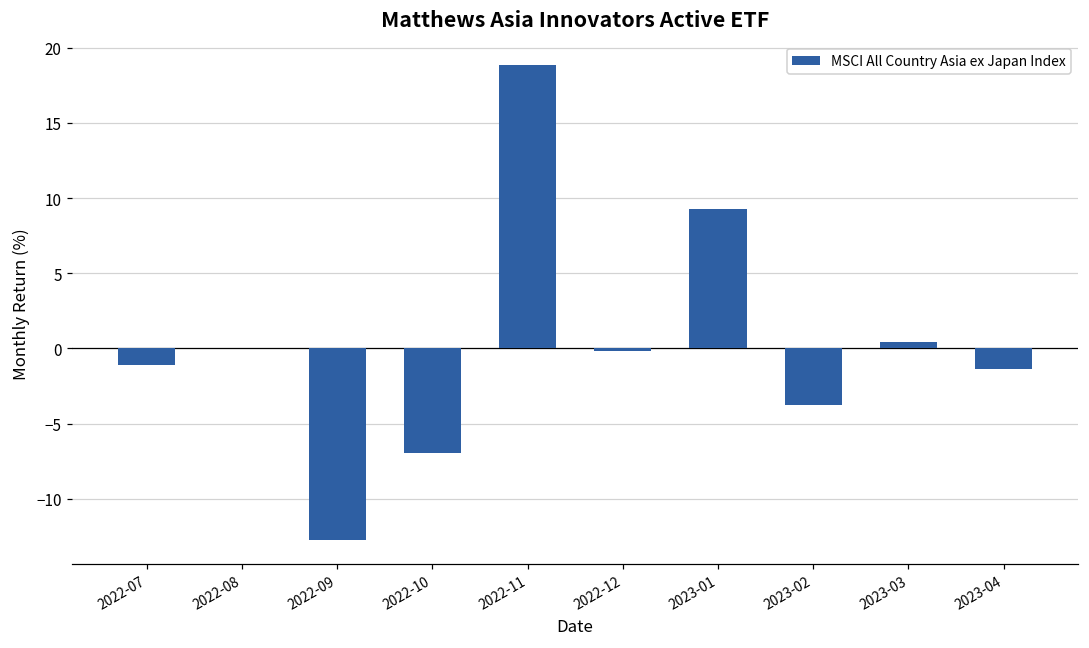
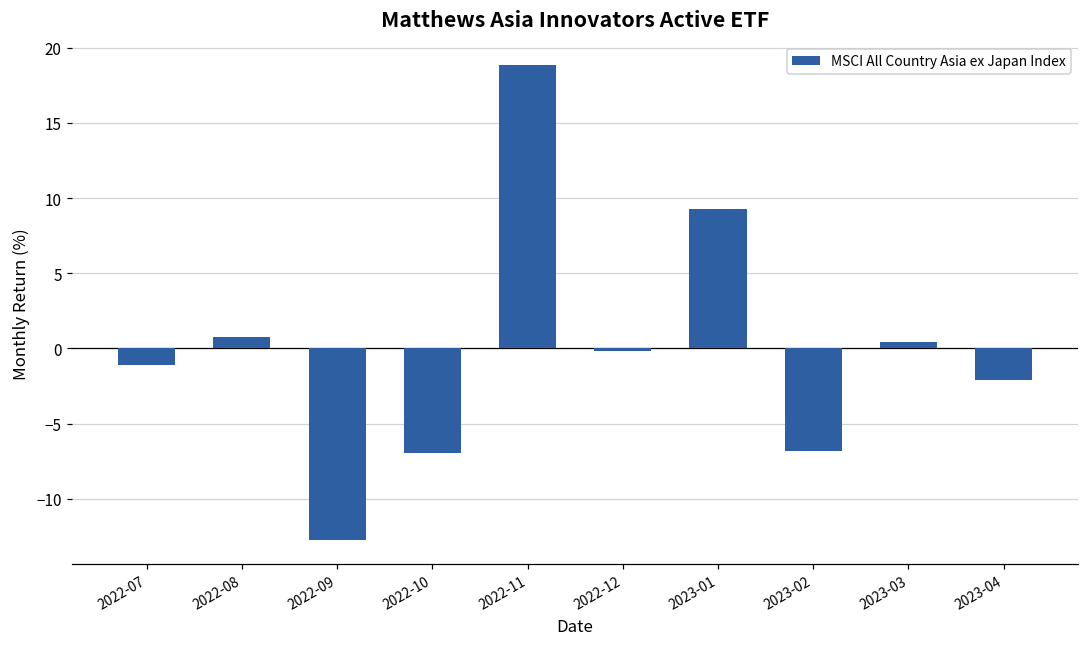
  {
    "2022-07": -1.1,
-   "2022-08": 0.0,
+   "2022-08": 0.7,
    "2022-09": -12.7,
    "2022-10": -7.0,
    "2022-11": 18.8,
    "2023-01": 9.3,
-   "2023-02": -3.7,
+   "2023-02": -6.8,
    "2023-03": 0.4,
-   "2023-04": -1.4
+   "2023-04": -2.1
  }
